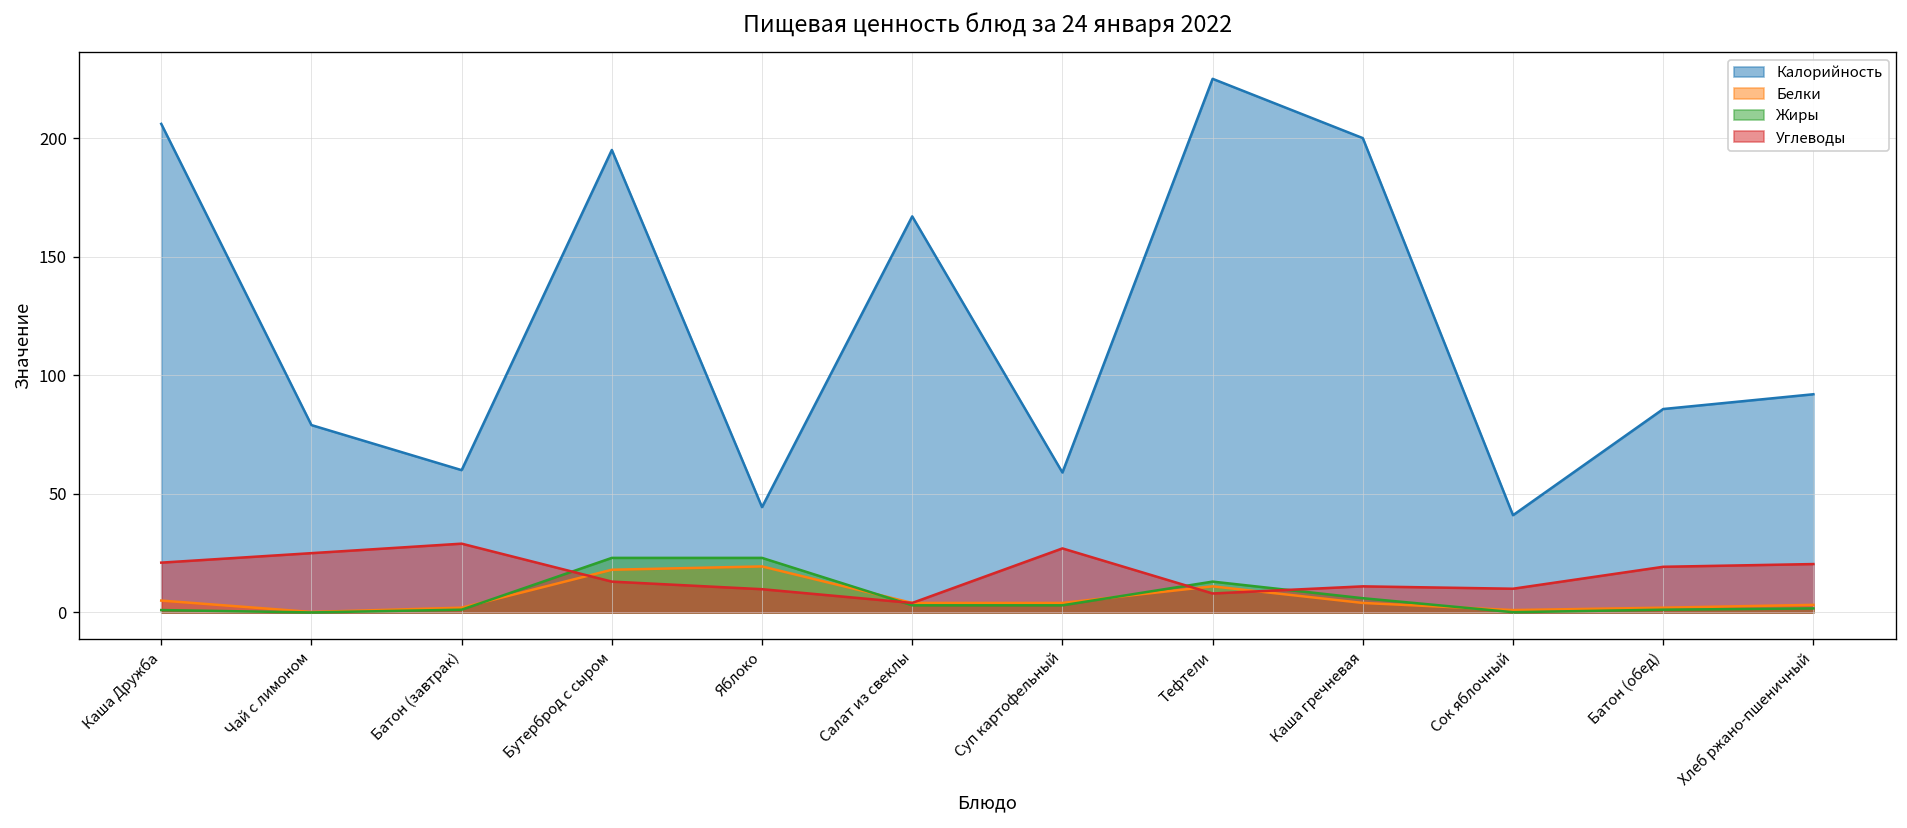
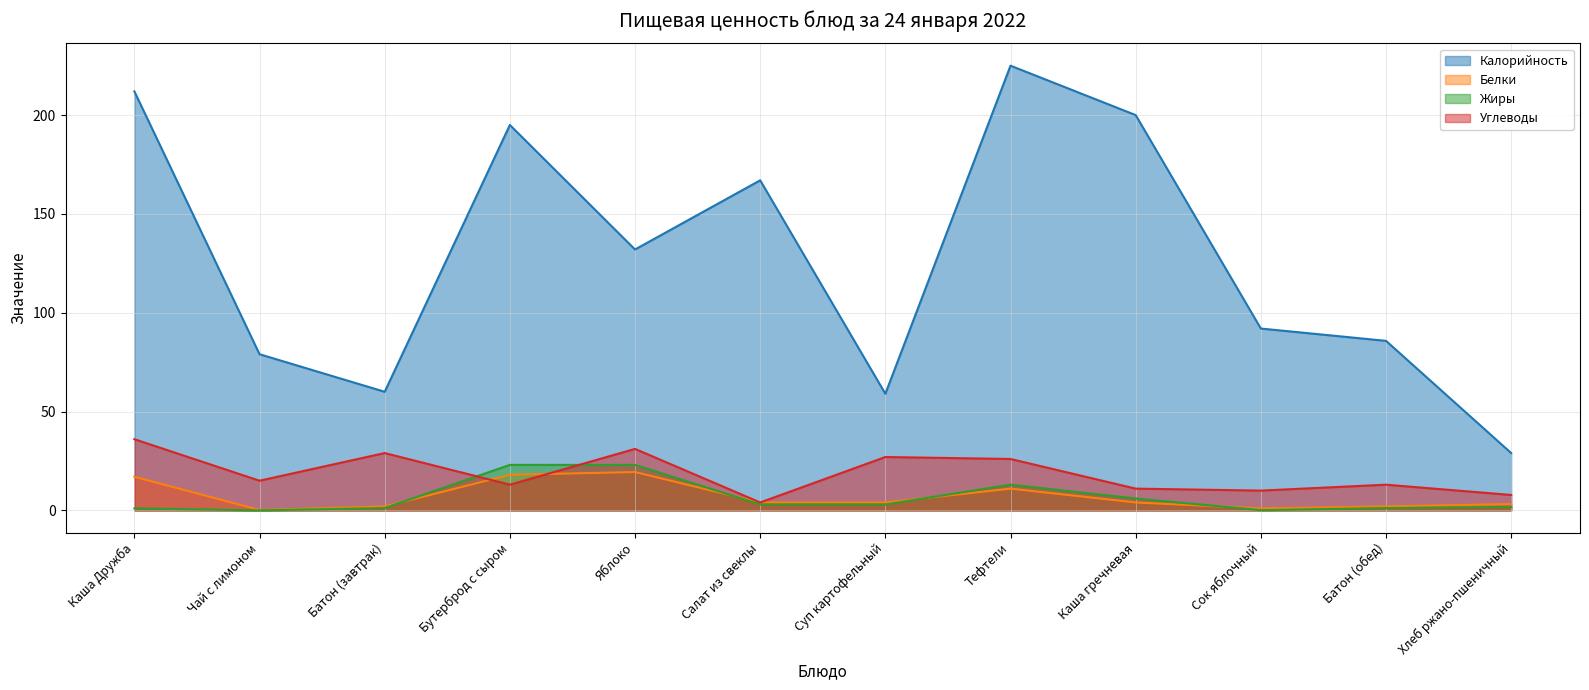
  {
    "Калорийность": {
-     "Каша Дружба": 206,
+     "Каша Дружба": 212,
      "Чай с лимоном": 79,
      "Батон (завтрак)": 60,
      "Бутерброд с сыром": 195,
-     "Яблоко": 44,
+     "Яблоко": 132,
      "Салат из свеклы": 167,
      "Суп картофельный": 59,
      "Тефтели": 225,
      "Каша гречневая": 200,
-     "Сок яблочный": 41,
+     "Сок яблочный": 92,
      "Батон (обед)": 86,
-     "Хлеб ржано-пшеничный": 92
+     "Хлеб ржано-пшеничный": 29
    },
    "Белки": {
-     "Каша Дружба": 5,
+     "Каша Дружба": 17,
      "Бутерброд с сыром": 18,
      "Яблоко": 19,
      "Тефтели": 11,
      "Каша гречневая": 4,
      "Хлеб ржано-пшеничный": 3
    },
    "Жиры": {
      "Каша Дружба": 1,
      "Бутерброд с сыром": 23,
      "Яблоко": 23,
      "Тефтели": 13,
      "Каша гречневая": 6,
      "Хлеб ржано-пшеничный": 2
    },
    "Углеводы": {
-     "Каша Дружба": 21,
-     "Чай с лимоном": 25,
+     "Каша Дружба": 36,
+     "Чай с лимоном": 15,
      "Батон (завтрак)": 29,
      "Бутерброд с сыром": 13,
-     "Яблоко": 10,
+     "Яблоко": 31,
      "Суп картофельный": 27,
-     "Тефтели": 8,
+     "Тефтели": 26,
      "Каша гречневая": 11,
      "Сок яблочный": 10,
-     "Батон (обед)": 19,
-     "Хлеб ржано-пшеничный": 20
+     "Батон (обед)": 13,
+     "Хлеб ржано-пшеничный": 8
    }
  }
